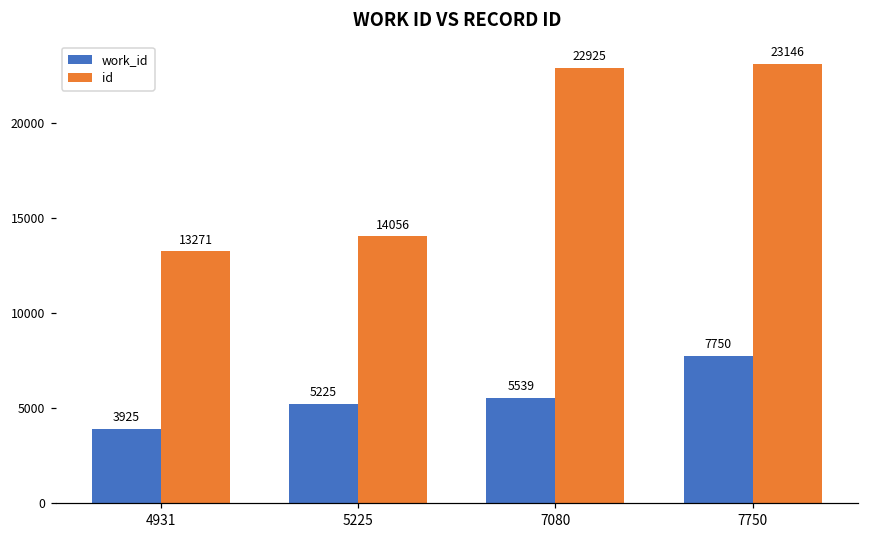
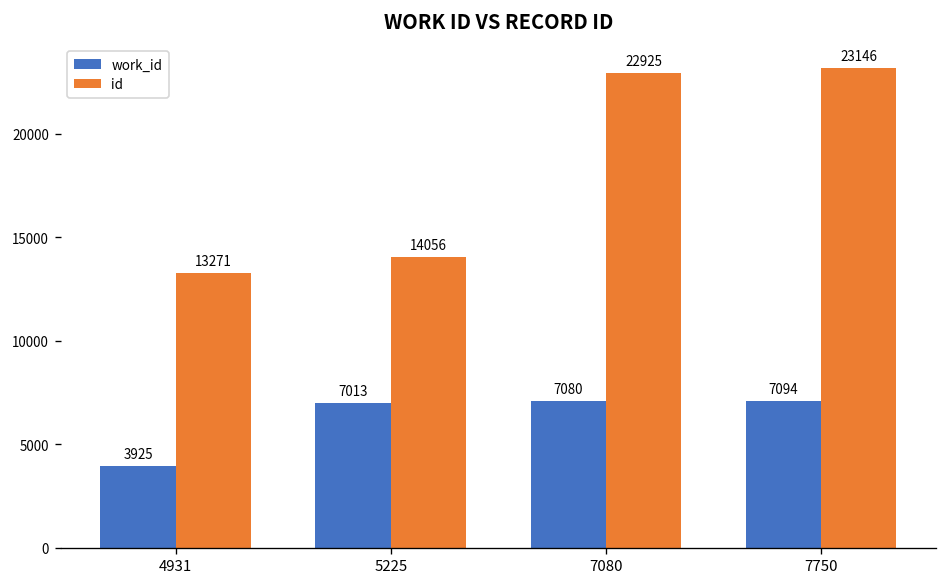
  {
    "work_id": {
      "4931": 3925,
-     "5225": 5225,
-     "7080": 5539,
-     "7750": 7750
+     "5225": 7013,
+     "7080": 7080,
+     "7750": 7094
    },
    "id": {
      "4931": 13271,
      "5225": 14056,
      "7080": 22925,
      "7750": 23146
    }
  }
